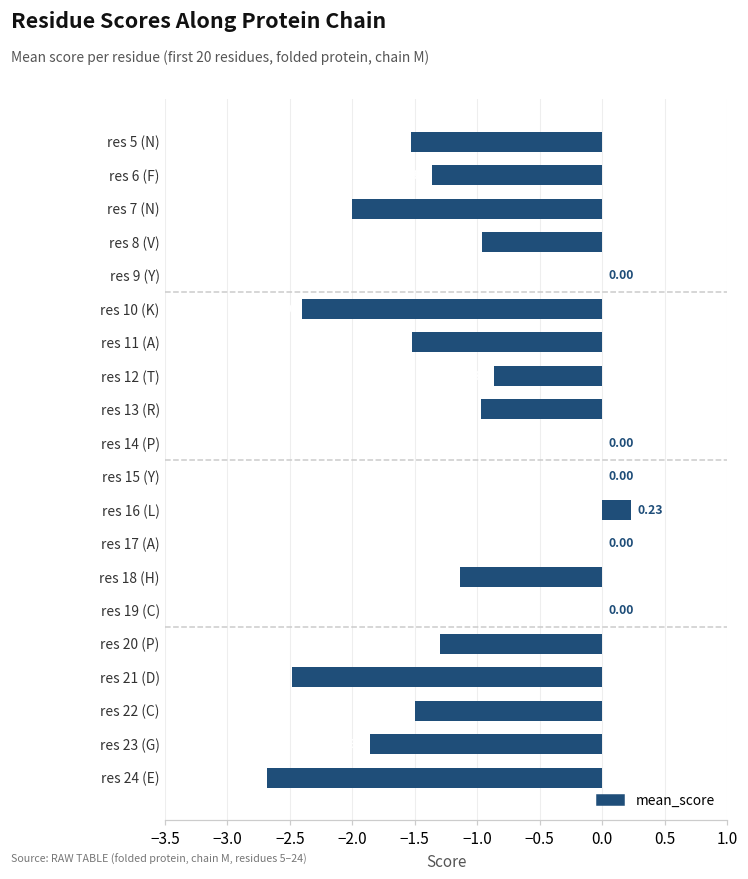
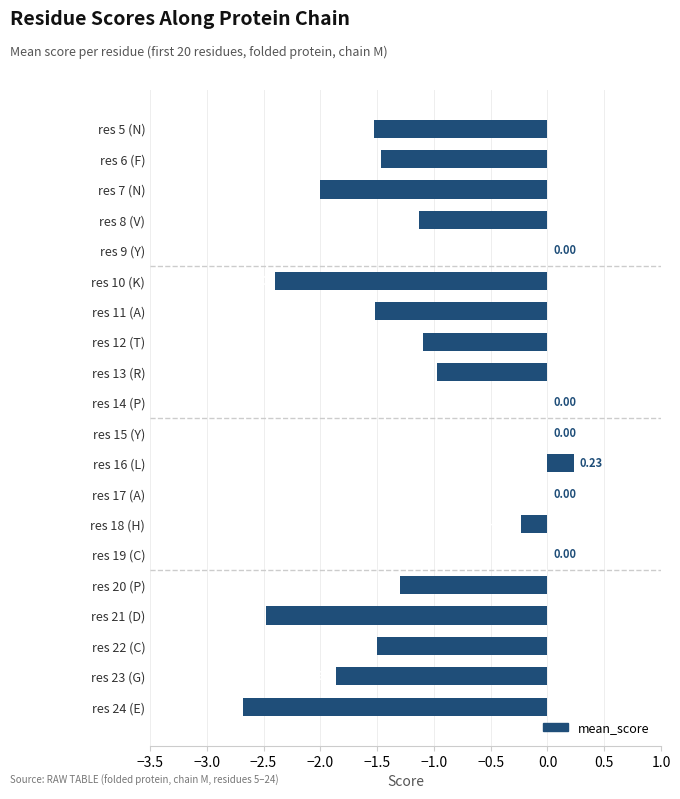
  {
    "res 5 (N)": -1.53,
-   "res 6 (F)": -1.36,
+   "res 6 (F)": -1.47,
    "res 7 (N)": -2.00,
-   "res 8 (V)": -0.96,
+   "res 8 (V)": -1.13,
    "res 10 (K)": -2.40,
    "res 11 (A)": -1.52,
-   "res 12 (T)": -0.87,
+   "res 12 (T)": -1.10,
    "res 13 (R)": -0.97,
-   "res 18 (H)": -1.14,
+   "res 18 (H)": -0.23,
    "res 20 (P)": -1.30,
    "res 21 (D)": -2.48,
    "res 22 (C)": -1.50,
    "res 23 (G)": -1.86,
    "res 24 (E)": -2.68
  }
